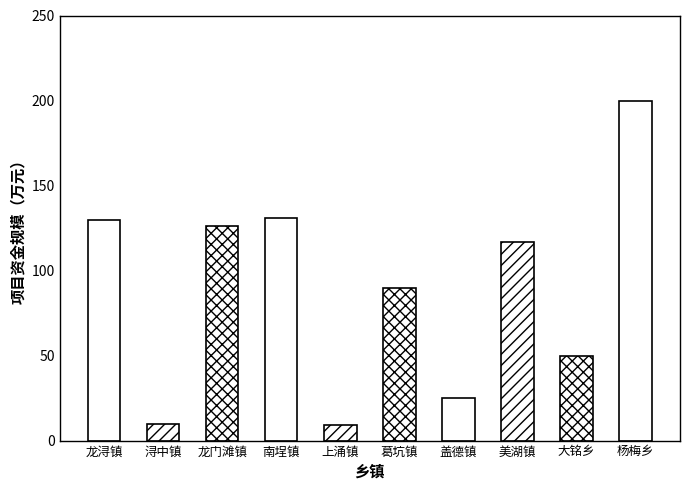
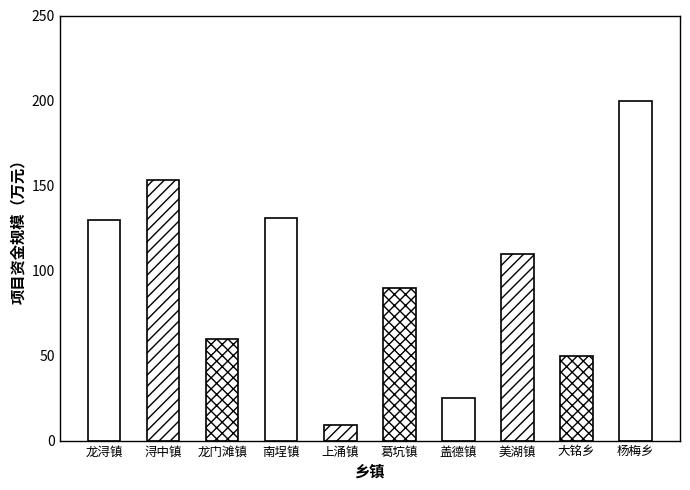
  {
    "龙浔镇": 130,
-   "浔中镇": 10,
-   "龙门滩镇": 126,
+   "浔中镇": 153,
+   "龙门滩镇": 60,
    "南埕镇": 131,
    "上涌镇": 9,
    "葛坑镇": 89,
    "盖德镇": 25,
-   "美湖镇": 117,
+   "美湖镇": 110,
    "大铭乡": 50,
    "杨梅乡": 200
  }
